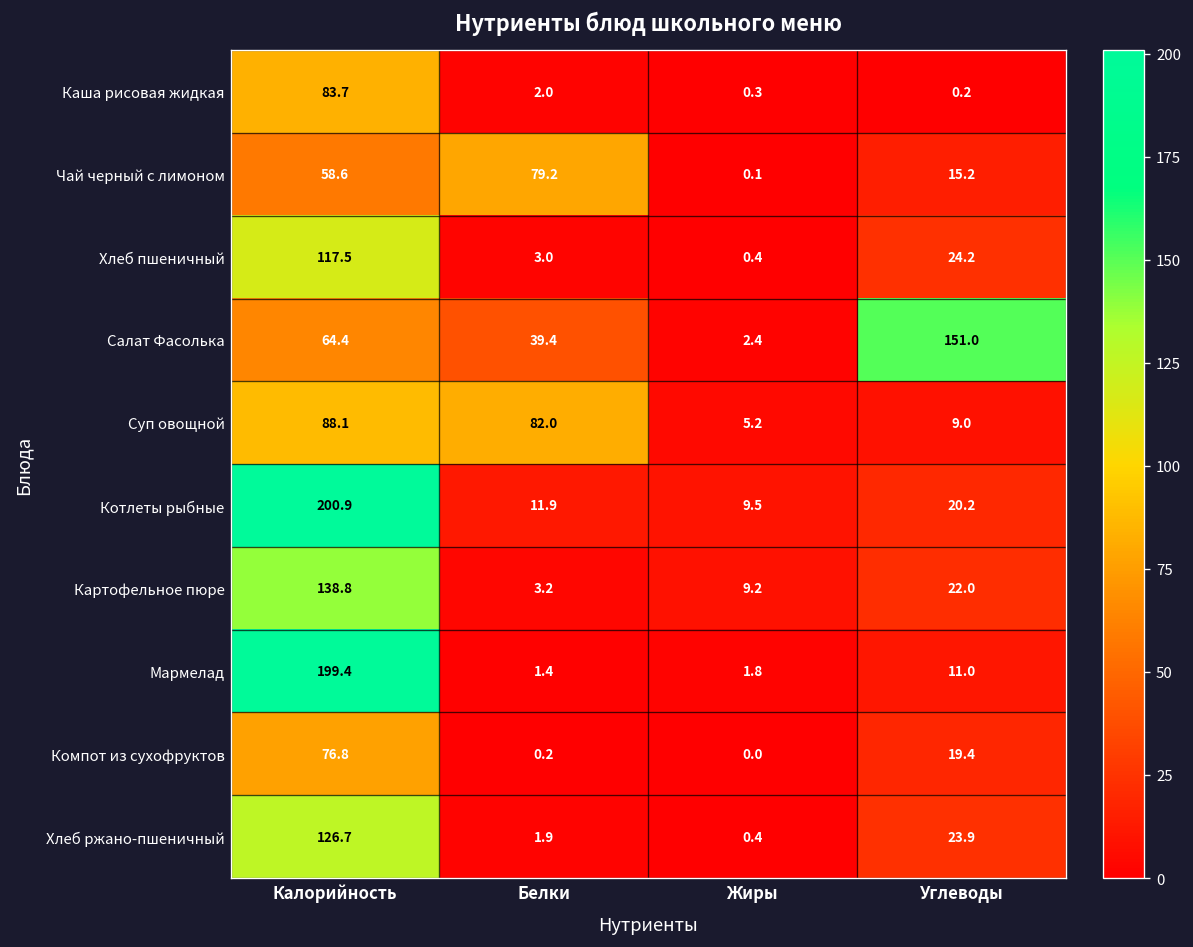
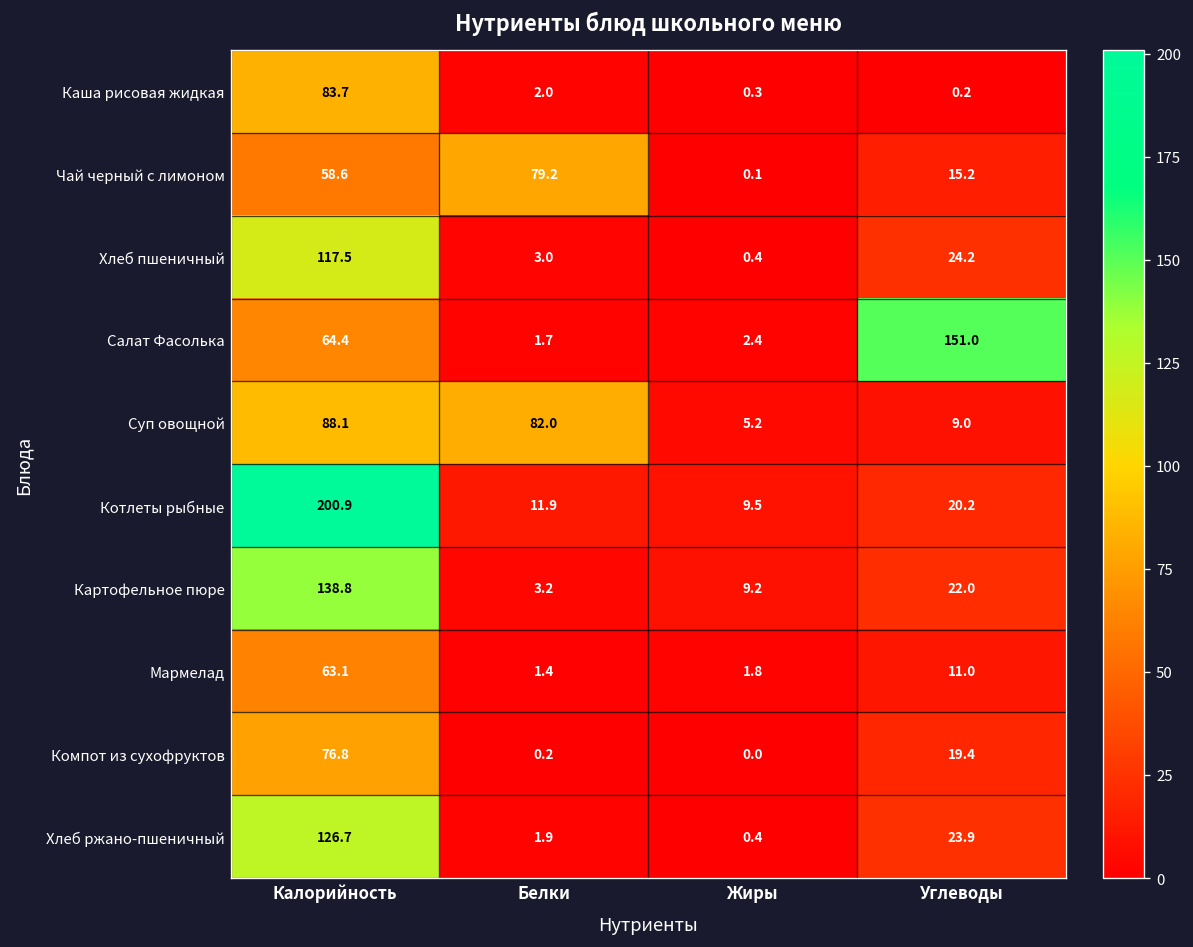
  {
    "Каша рисовая жидкая": {
      "Калорийность": 83.7,
      "Белки": 2.0,
      "Жиры": 0.3,
      "Углеводы": 0.2
    },
    "Чай черный с лимоном": {
      "Калорийность": 58.6,
      "Белки": 79.2,
      "Жиры": 0.1,
      "Углеводы": 15.2
    },
    "Хлеб пшеничный": {
      "Калорийность": 117.5,
      "Белки": 3.0,
      "Жиры": 0.4,
      "Углеводы": 24.2
    },
    "Салат Фасолька": {
      "Калорийность": 64.4,
-     "Белки": 39.4,
+     "Белки": 1.7,
      "Жиры": 2.4,
      "Углеводы": 151.0
    },
    "Суп овощной": {
      "Калорийность": 88.1,
      "Белки": 82.0,
      "Жиры": 5.2,
      "Углеводы": 9.0
    },
    "Котлеты рыбные": {
      "Калорийность": 200.9,
      "Белки": 11.9,
      "Жиры": 9.5,
      "Углеводы": 20.2
    },
    "Картофельное пюре": {
      "Калорийность": 138.8,
      "Белки": 3.2,
      "Жиры": 9.2,
      "Углеводы": 22.0
    },
    "Мармелад": {
-     "Калорийность": 199.4,
+     "Калорийность": 63.1,
      "Белки": 1.4,
      "Жиры": 1.8,
      "Углеводы": 11.0
    },
    "Компот из сухофруктов": {
      "Калорийность": 76.8,
      "Белки": 0.2,
      "Жиры": 0.0,
      "Углеводы": 19.4
    },
    "Хлеб ржано-пшеничный": {
      "Калорийность": 126.7,
      "Белки": 1.9,
      "Жиры": 0.4,
      "Углеводы": 23.9
    }
  }
